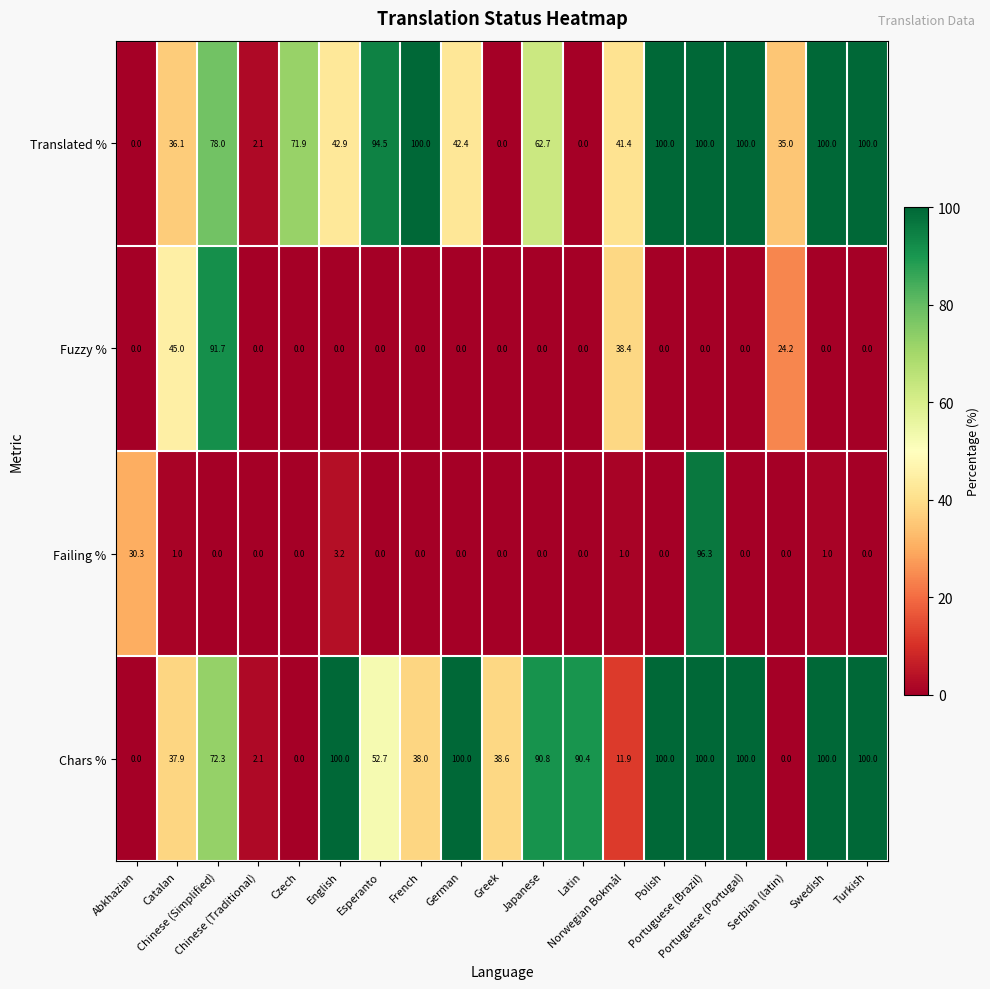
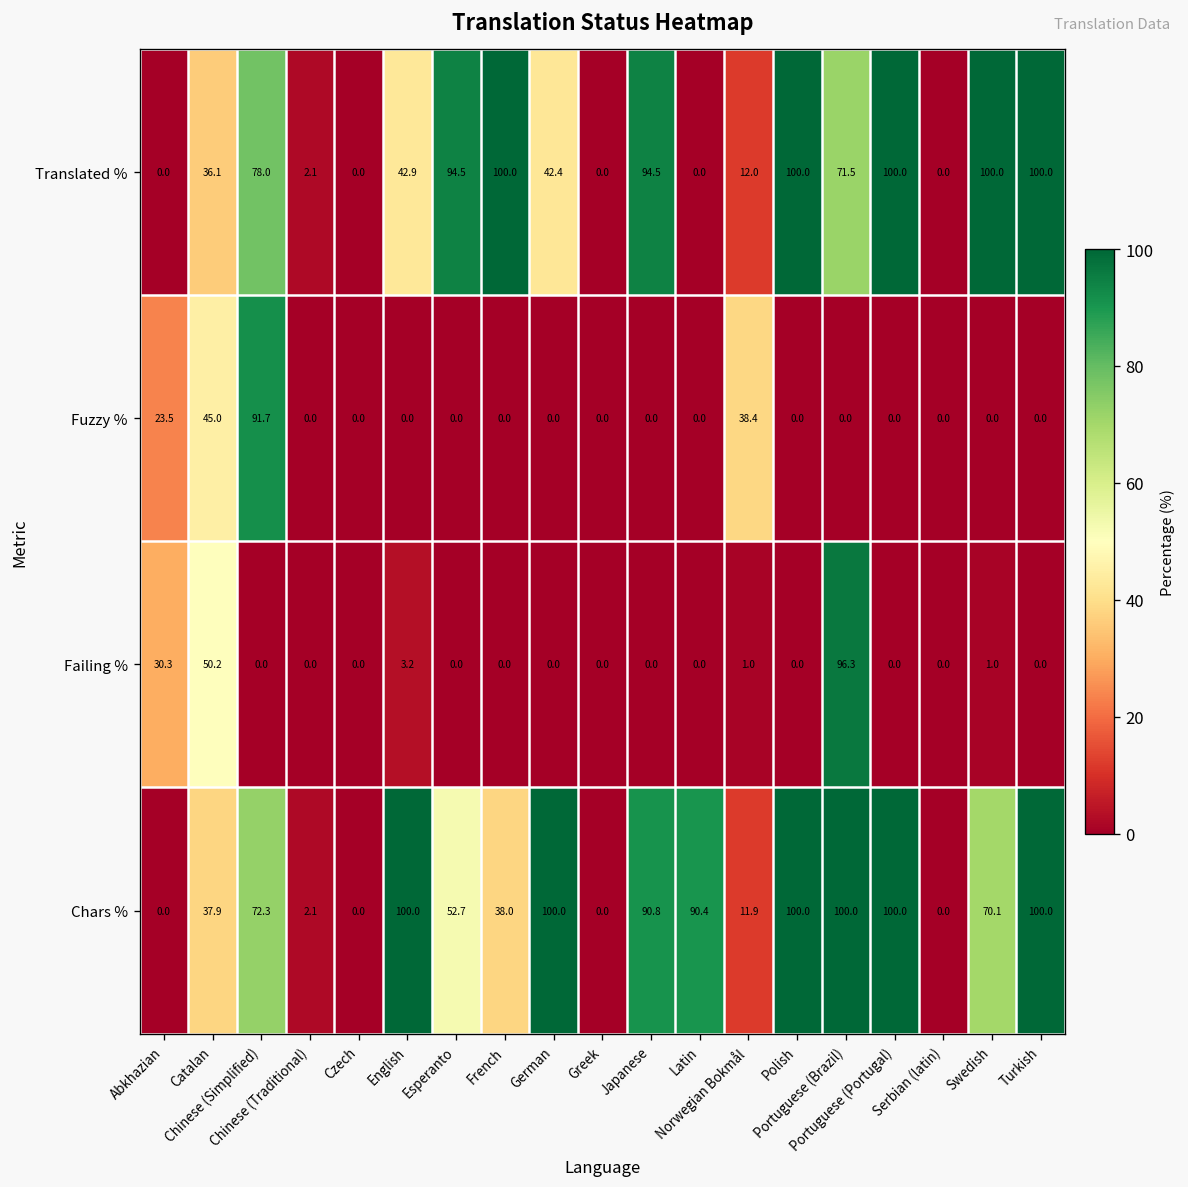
  {
    "Translated %": {
      "Abkhazian": 0.0,
      "Catalan": 36.1,
      "Chinese (Simplified)": 78.0,
      "Chinese (Traditional)": 2.1,
-     "Czech": 71.9,
+     "Czech": 0.0,
      "English": 42.9,
      "Esperanto": 94.5,
      "French": 100.0,
      "German": 42.4,
      "Greek": 0.0,
-     "Japanese": 62.7,
+     "Japanese": 94.5,
      "Latin": 0.0,
-     "Norwegian Bokmål": 41.4,
+     "Norwegian Bokmål": 12.0,
      "Polish": 100.0,
-     "Portuguese (Brazil)": 100.0,
+     "Portuguese (Brazil)": 71.5,
      "Portuguese (Portugal)": 100.0,
-     "Serbian (latin)": 35.0,
+     "Serbian (latin)": 0.0,
      "Swedish": 100.0,
      "Turkish": 100.0
    },
    "Fuzzy %": {
-     "Abkhazian": 0.0,
+     "Abkhazian": 23.5,
      "Catalan": 45.0,
      "Chinese (Simplified)": 91.7,
      "Chinese (Traditional)": 0.0,
      "Czech": 0.0,
      "English": 0.0,
      "Esperanto": 0.0,
      "French": 0.0,
      "German": 0.0,
      "Greek": 0.0,
      "Japanese": 0.0,
      "Latin": 0.0,
      "Norwegian Bokmål": 38.4,
      "Polish": 0.0,
      "Portuguese (Brazil)": 0.0,
      "Portuguese (Portugal)": 0.0,
-     "Serbian (latin)": 24.2,
+     "Serbian (latin)": 0.0,
      "Swedish": 0.0,
      "Turkish": 0.0
    },
    "Failing %": {
      "Abkhazian": 30.3,
-     "Catalan": 1.0,
+     "Catalan": 50.2,
      "Chinese (Simplified)": 0.0,
      "Chinese (Traditional)": 0.0,
      "Czech": 0.0,
      "English": 3.2,
      "Esperanto": 0.0,
      "French": 0.0,
      "German": 0.0,
      "Greek": 0.0,
      "Japanese": 0.0,
      "Latin": 0.0,
      "Norwegian Bokmål": 1.0,
      "Polish": 0.0,
      "Portuguese (Brazil)": 96.3,
      "Portuguese (Portugal)": 0.0,
      "Serbian (latin)": 0.0,
      "Swedish": 1.0,
      "Turkish": 0.0
    },
    "Chars %": {
      "Abkhazian": 0.0,
      "Catalan": 37.9,
      "Chinese (Simplified)": 72.3,
      "Chinese (Traditional)": 2.1,
      "Czech": 0.0,
      "English": 100.0,
      "Esperanto": 52.7,
      "French": 38.0,
      "German": 100.0,
-     "Greek": 38.6,
+     "Greek": 0.0,
      "Japanese": 90.8,
      "Latin": 90.4,
      "Norwegian Bokmål": 11.9,
      "Polish": 100.0,
      "Portuguese (Brazil)": 100.0,
      "Portuguese (Portugal)": 100.0,
      "Serbian (latin)": 0.0,
-     "Swedish": 100.0,
+     "Swedish": 70.1,
      "Turkish": 100.0
    }
  }
